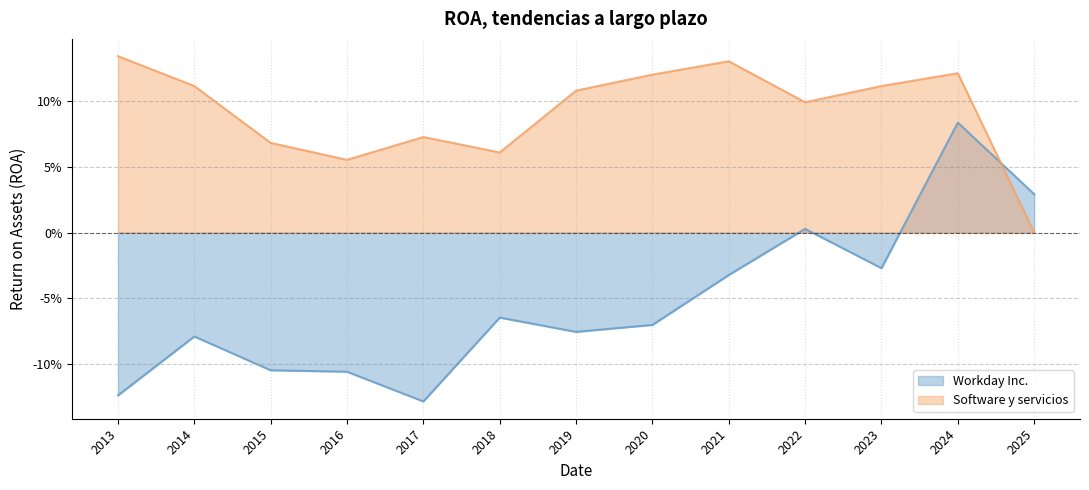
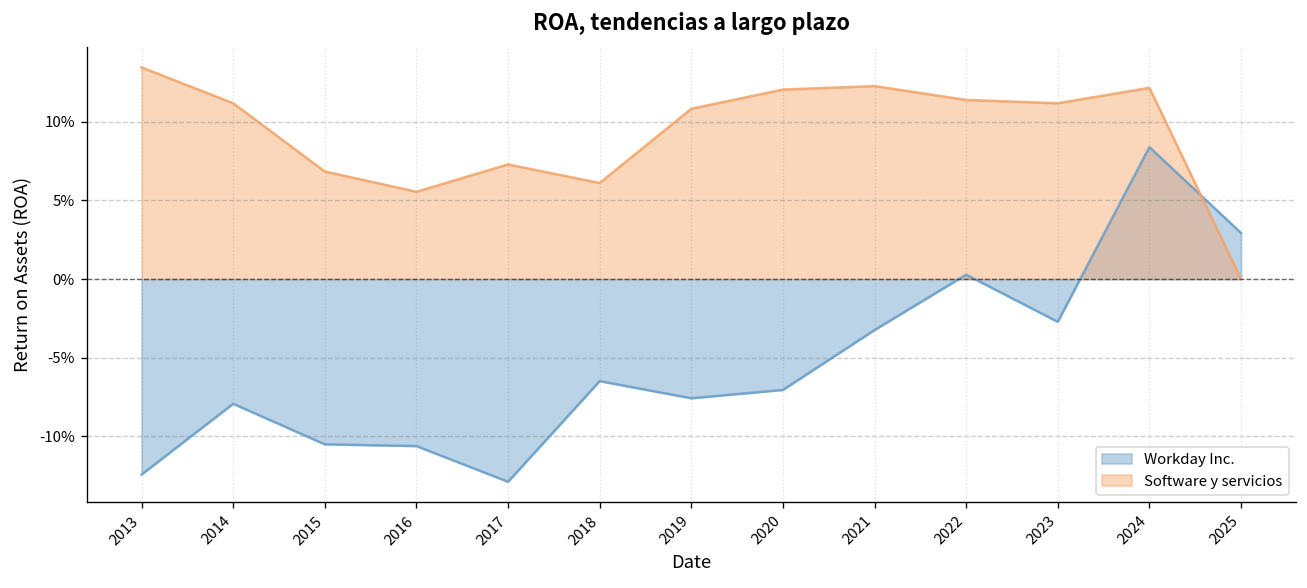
  {
    "Software y servicios": {
      "2013": "13.5%",
      "2014": "11.2%",
      "2015": "6.8%",
      "2016": "5.6%",
      "2017": "7.3%",
      "2018": "6.1%",
      "2019": "10.8%",
      "2020": "12.0%",
-     "2021": "13.1%",
-     "2022": "9.9%",
+     "2021": "12.3%",
+     "2022": "11.4%",
      "2023": "11.2%",
      "2024": "12.2%",
      "2025": "0.0%"
    }
  }
